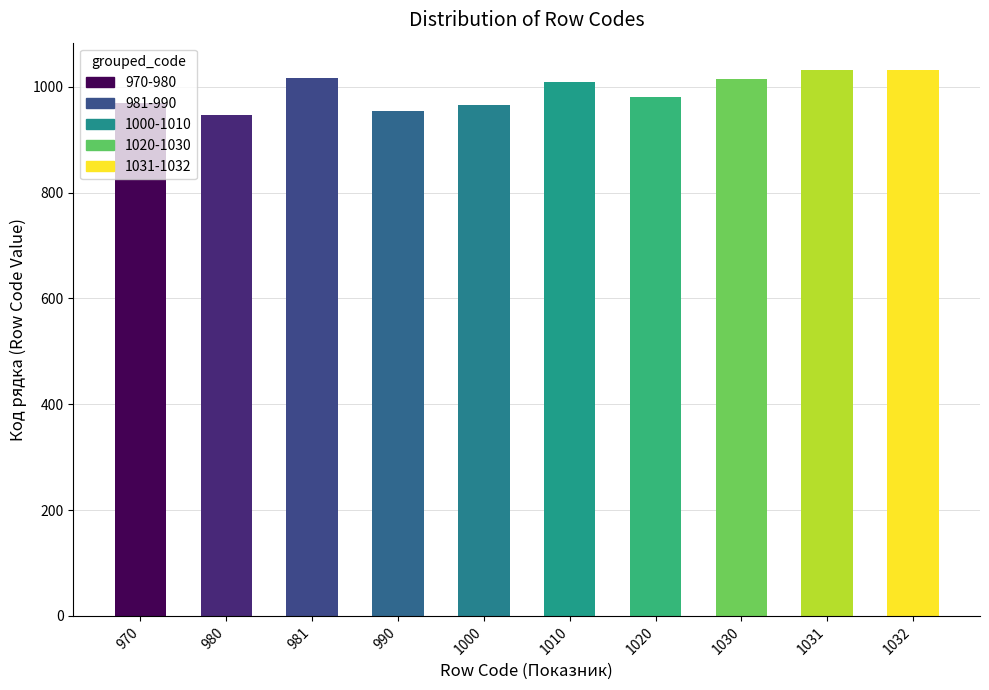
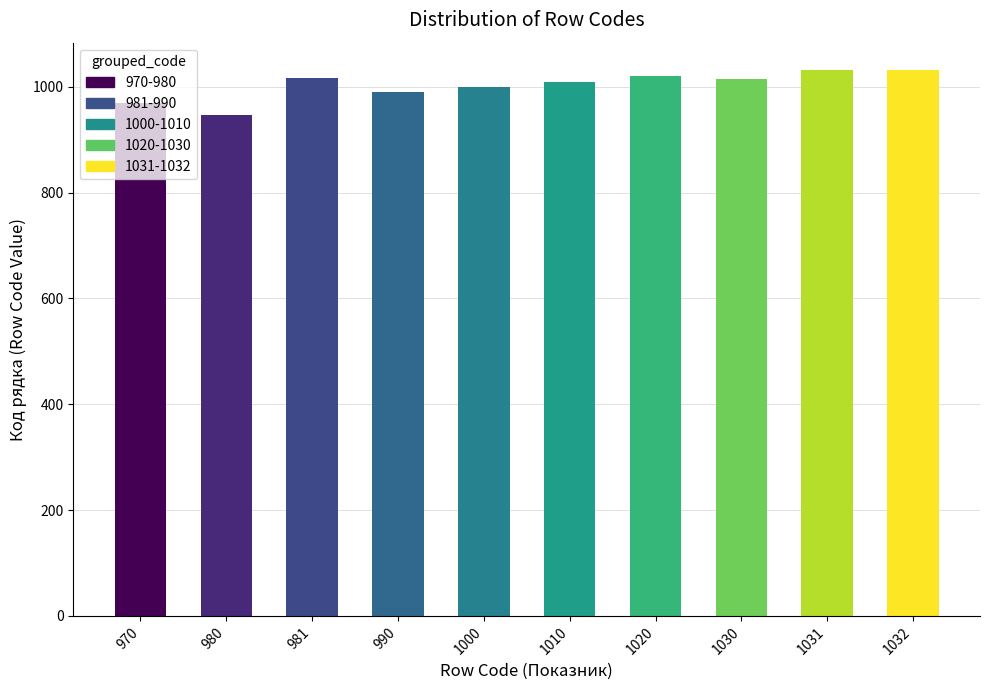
  {
    "980": 950,
    "981": 1020,
-   "990": 950,
-   "1000": 970,
+   "990": 990,
+   "1000": 1000,
    "1010": 1010,
-   "1020": 980,
+   "1020": 1020,
    "1030": 1010,
    "1031": 1030,
    "1032": 1030
  }
